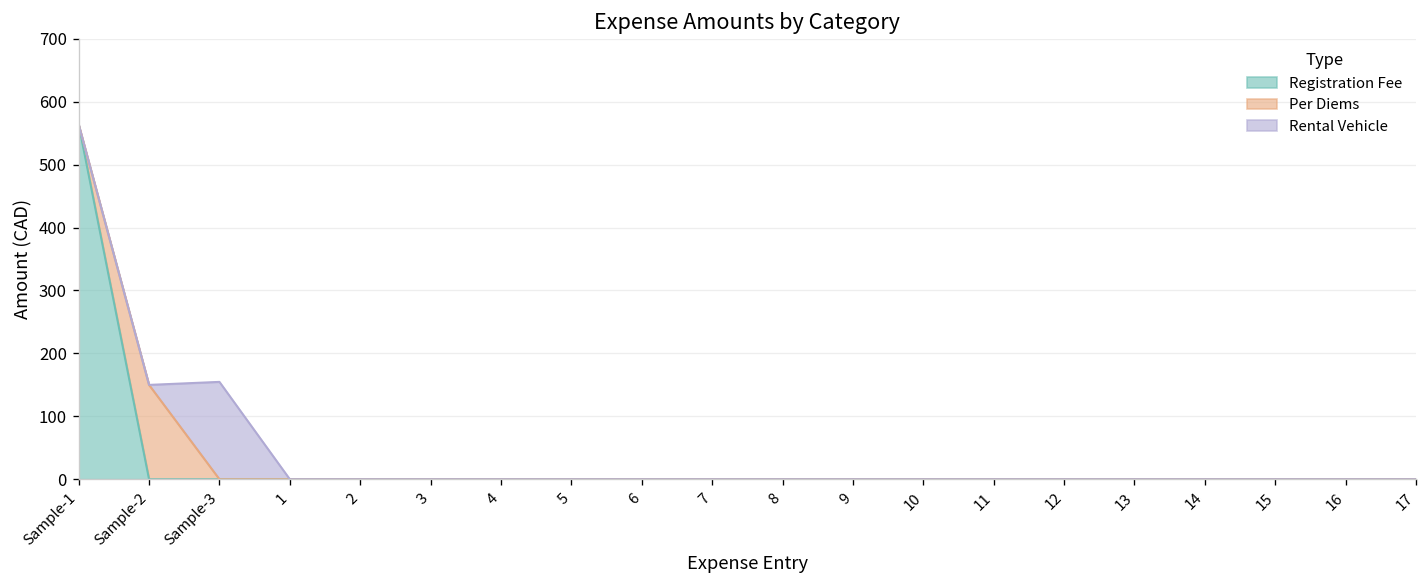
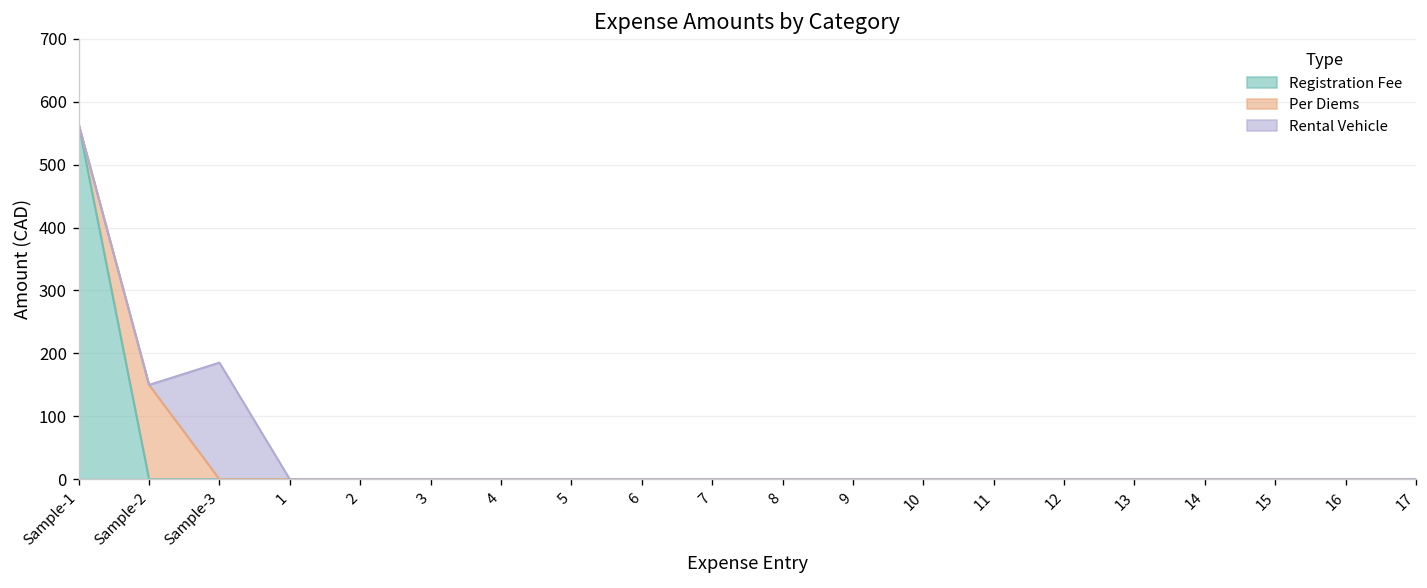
  {
    "Registration Fee": {
      "Sample-2": 0
    },
    "Rental Vehicle": {
-     "Sample-3": 150
+     "Sample-3": 190
    }
  }
